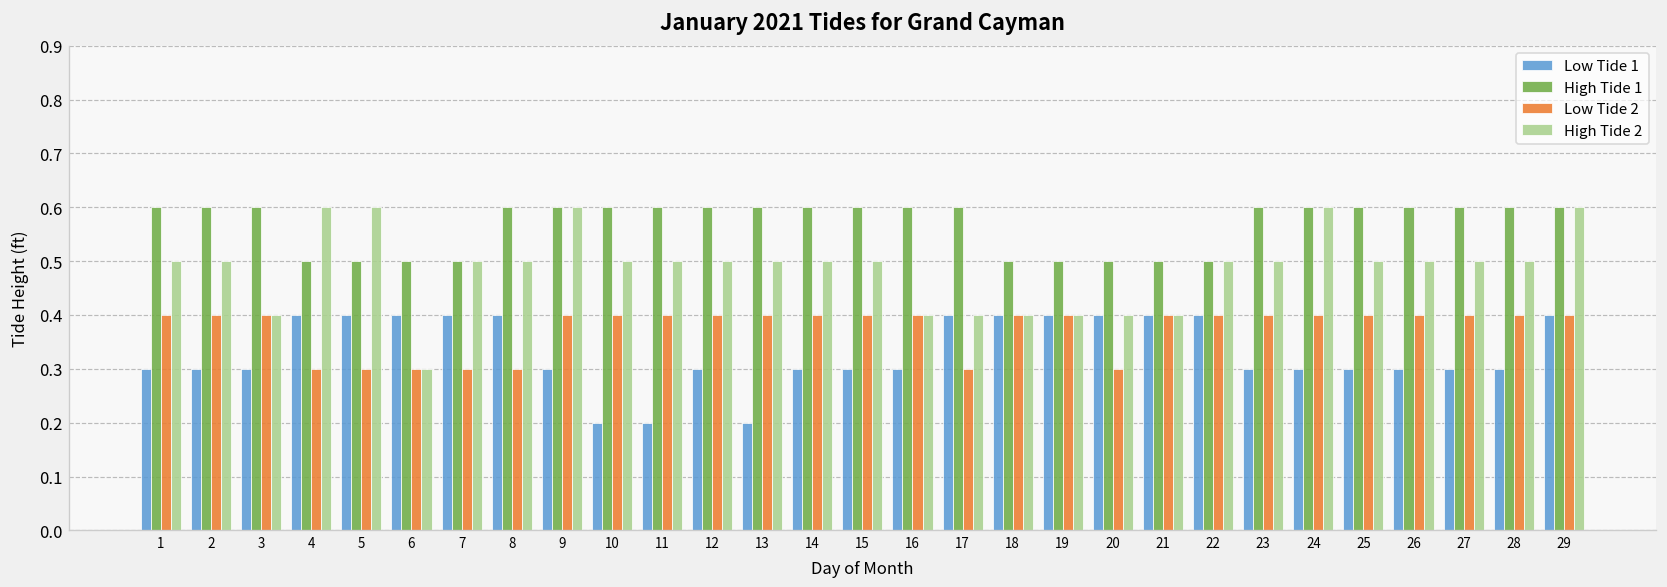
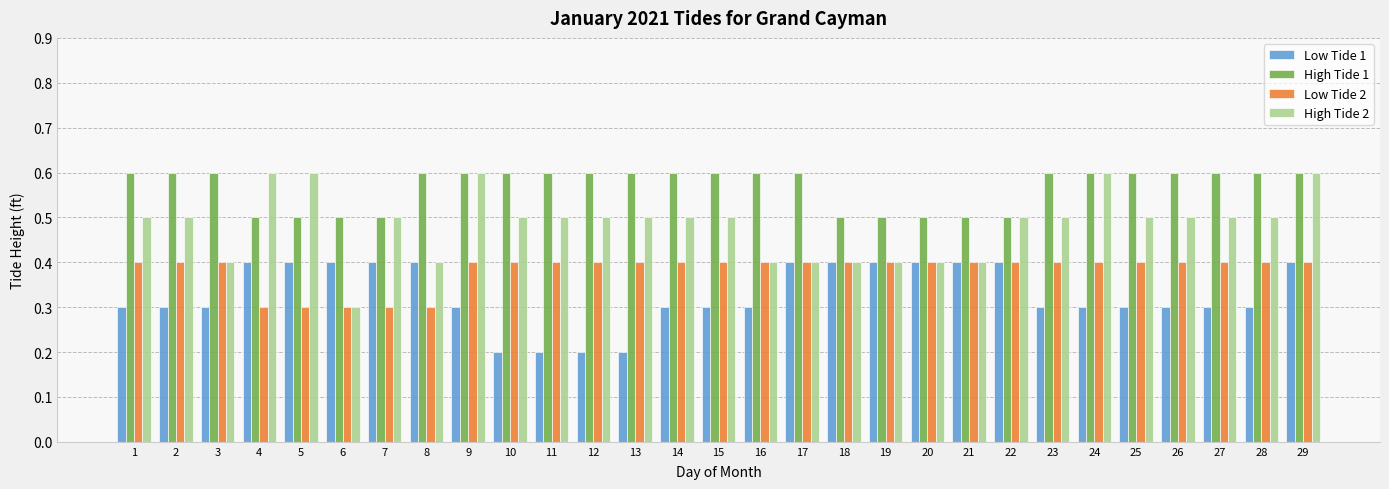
  {
    "Low Tide 1": {
      "1": 0.3,
      "2": 0.3,
      "3": 0.3,
      "4": 0.4,
      "5": 0.4,
      "6": 0.4,
      "7": 0.4,
      "8": 0.4,
      "9": 0.3,
      "10": 0.2,
      "11": 0.2,
-     "12": 0.3,
+     "12": 0.2,
      "13": 0.2,
      "14": 0.3,
      "15": 0.3,
      "16": 0.3,
      "17": 0.4,
      "18": 0.4,
      "19": 0.4,
      "20": 0.4,
      "21": 0.4,
      "22": 0.4,
      "23": 0.3,
      "24": 0.3,
      "25": 0.3,
      "26": 0.3,
      "27": 0.3,
      "28": 0.3,
      "29": 0.4
    },
    "High Tide 1": {
      "1": 0.6,
      "2": 0.6,
      "3": 0.6,
      "4": 0.5,
      "5": 0.5,
      "6": 0.5,
      "7": 0.5,
      "8": 0.6,
      "9": 0.6,
      "10": 0.6,
      "11": 0.6,
      "12": 0.6,
      "13": 0.6,
      "14": 0.6,
      "15": 0.6,
      "16": 0.6,
      "17": 0.6,
      "18": 0.5,
      "19": 0.5,
      "20": 0.5,
      "21": 0.5,
      "22": 0.5,
      "23": 0.6,
      "24": 0.6,
      "25": 0.6,
      "26": 0.6,
      "27": 0.6,
      "28": 0.6,
      "29": 0.6
    },
    "Low Tide 2": {
      "1": 0.4,
      "2": 0.4,
      "3": 0.4,
      "4": 0.3,
      "5": 0.3,
      "6": 0.3,
      "7": 0.3,
      "8": 0.3,
      "9": 0.4,
      "10": 0.4,
      "11": 0.4,
      "12": 0.4,
      "13": 0.4,
      "14": 0.4,
      "15": 0.4,
      "16": 0.4,
-     "17": 0.3,
+     "17": 0.4,
      "18": 0.4,
      "19": 0.4,
-     "20": 0.3,
+     "20": 0.4,
      "21": 0.4,
      "22": 0.4,
      "23": 0.4,
      "24": 0.4,
      "25": 0.4,
      "26": 0.4,
      "27": 0.4,
      "28": 0.4,
      "29": 0.4
    },
    "High Tide 2": {
      "1": 0.5,
      "2": 0.5,
      "3": 0.4,
      "4": 0.6,
      "5": 0.6,
      "6": 0.3,
      "7": 0.5,
-     "8": 0.5,
+     "8": 0.4,
      "9": 0.6,
      "10": 0.5,
      "11": 0.5,
      "12": 0.5,
      "13": 0.5,
      "14": 0.5,
      "15": 0.5,
      "16": 0.4,
      "17": 0.4,
      "18": 0.4,
      "19": 0.4,
      "20": 0.4,
      "21": 0.4,
      "22": 0.5,
      "23": 0.5,
      "24": 0.6,
      "25": 0.5,
      "26": 0.5,
      "27": 0.5,
      "28": 0.5,
      "29": 0.6
    }
  }
